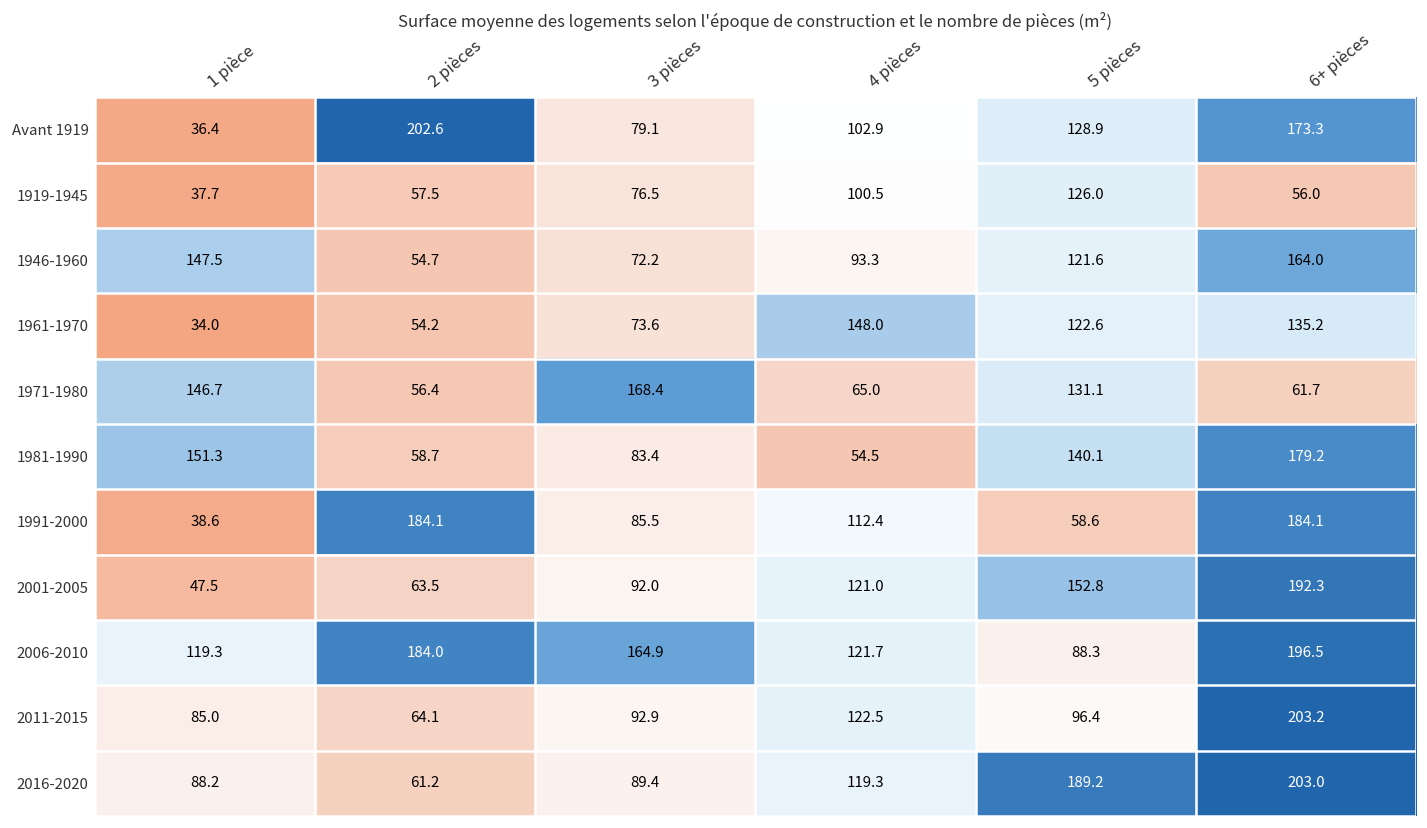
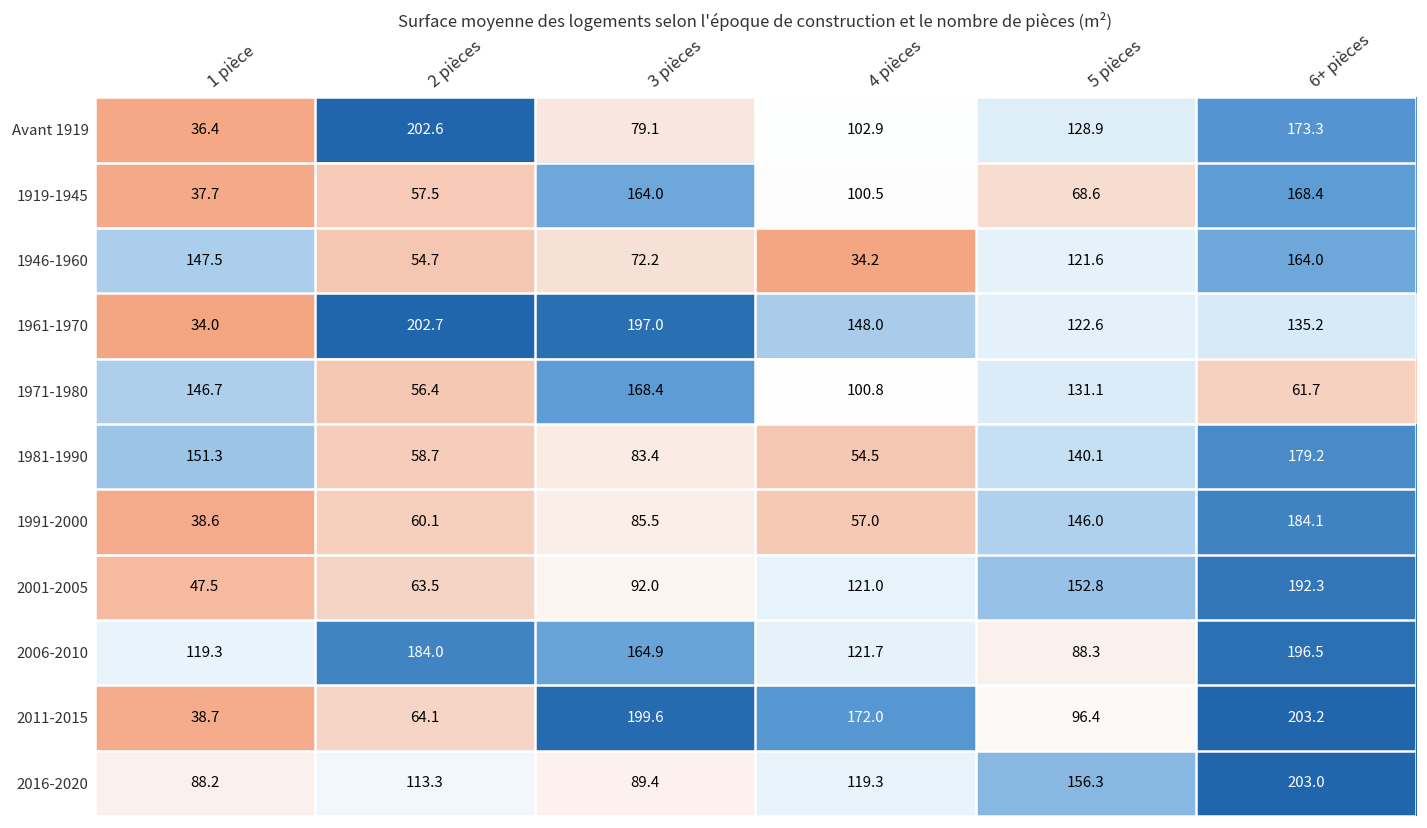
  {
    "Avant 1919": {
      "1 pièce": 36.4,
      "2 pièces": 202.6,
      "3 pièces": 79.1,
      "4 pièces": 102.9,
      "5 pièces": 128.9,
      "6+ pièces": 173.3
    },
    "1919-1945": {
      "1 pièce": 37.7,
      "2 pièces": 57.5,
-     "3 pièces": 76.5,
+     "3 pièces": 164.0,
      "4 pièces": 100.5,
-     "5 pièces": 126.0,
-     "6+ pièces": 56.0
+     "5 pièces": 68.6,
+     "6+ pièces": 168.4
    },
    "1946-1960": {
      "1 pièce": 147.5,
      "2 pièces": 54.7,
      "3 pièces": 72.2,
-     "4 pièces": 93.3,
+     "4 pièces": 34.2,
      "5 pièces": 121.6,
      "6+ pièces": 164.0
    },
    "1961-1970": {
      "1 pièce": 34.0,
-     "2 pièces": 54.2,
-     "3 pièces": 73.6,
+     "2 pièces": 202.7,
+     "3 pièces": 197.0,
      "4 pièces": 148.0,
      "5 pièces": 122.6,
      "6+ pièces": 135.2
    },
    "1971-1980": {
      "1 pièce": 146.7,
      "2 pièces": 56.4,
      "3 pièces": 168.4,
-     "4 pièces": 65.0,
+     "4 pièces": 100.8,
      "5 pièces": 131.1,
      "6+ pièces": 61.7
    },
    "1981-1990": {
      "1 pièce": 151.3,
      "2 pièces": 58.7,
      "3 pièces": 83.4,
      "4 pièces": 54.5,
      "5 pièces": 140.1,
      "6+ pièces": 179.2
    },
    "1991-2000": {
      "1 pièce": 38.6,
-     "2 pièces": 184.1,
+     "2 pièces": 60.1,
      "3 pièces": 85.5,
-     "4 pièces": 112.4,
-     "5 pièces": 58.6,
+     "4 pièces": 57.0,
+     "5 pièces": 146.0,
      "6+ pièces": 184.1
    },
    "2001-2005": {
      "1 pièce": 47.5,
      "2 pièces": 63.5,
      "3 pièces": 92.0,
      "4 pièces": 121.0,
      "5 pièces": 152.8,
      "6+ pièces": 192.3
    },
    "2006-2010": {
      "1 pièce": 119.3,
      "2 pièces": 184.0,
      "3 pièces": 164.9,
      "4 pièces": 121.7,
      "5 pièces": 88.3,
      "6+ pièces": 196.5
    },
    "2011-2015": {
-     "1 pièce": 85.0,
+     "1 pièce": 38.7,
      "2 pièces": 64.1,
-     "3 pièces": 92.9,
-     "4 pièces": 122.5,
+     "3 pièces": 199.6,
+     "4 pièces": 172.0,
      "5 pièces": 96.4,
      "6+ pièces": 203.2
    },
    "2016-2020": {
      "1 pièce": 88.2,
-     "2 pièces": 61.2,
+     "2 pièces": 113.3,
      "3 pièces": 89.4,
      "4 pièces": 119.3,
-     "5 pièces": 189.2,
+     "5 pièces": 156.3,
      "6+ pièces": 203.0
    }
  }
